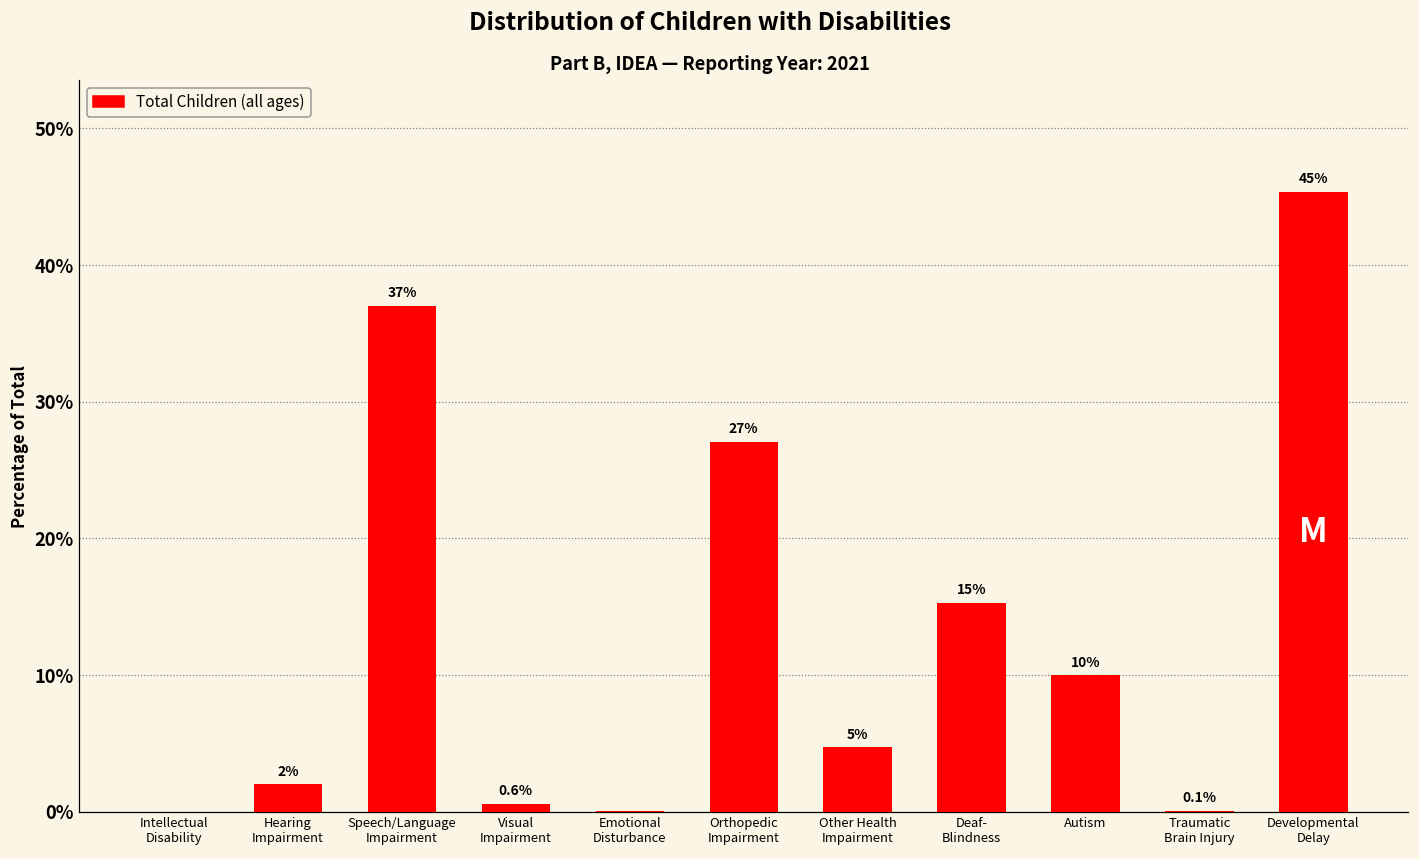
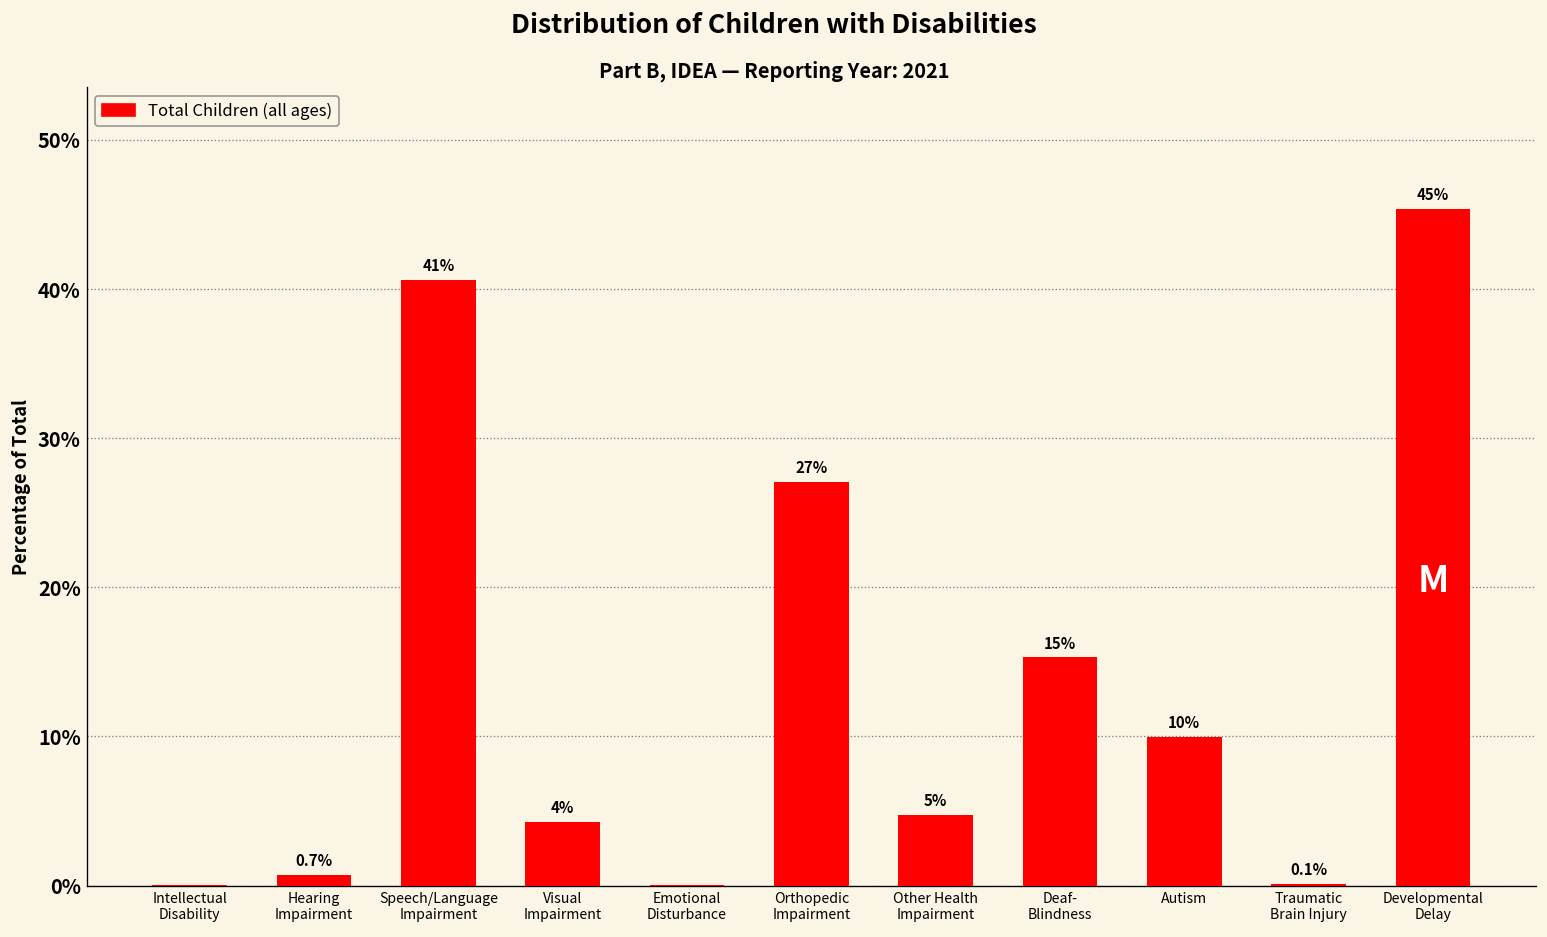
  {
-   "Hearing Impairment": "2%",
-   "Speech/Language Impairment": "37%",
-   "Visual Impairment": "0.6%",
+   "Hearing Impairment": "0.7%",
+   "Speech/Language Impairment": "41%",
+   "Visual Impairment": "4%",
    "Orthopedic Impairment": "27%",
    "Other Health Impairment": "5%",
    "Deaf- Blindness": "15%",
    "Autism": "10%",
    "Traumatic Brain Injury": "0.1%",
    "Developmental Delay": "45%"
  }
